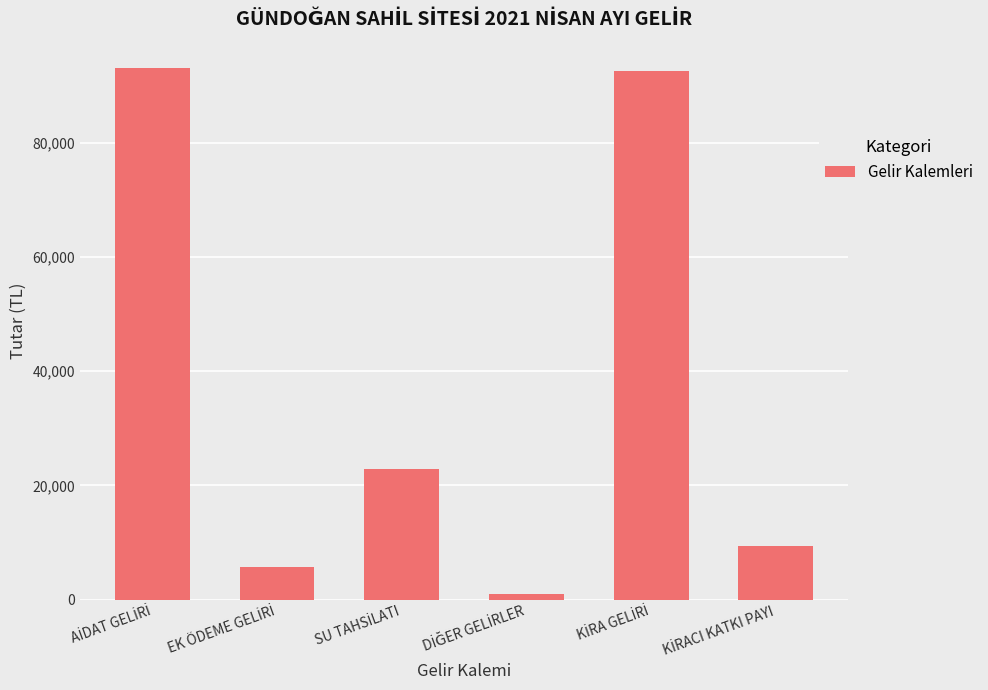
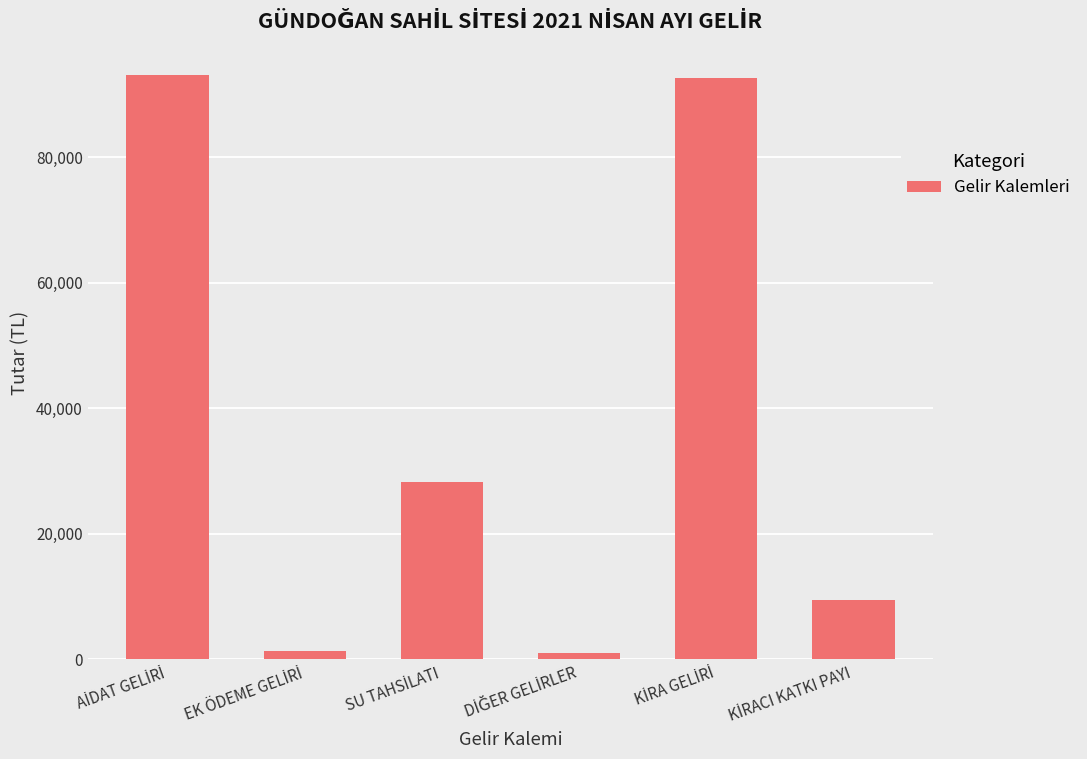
  {
    "AİDAT GELİRİ": "93,000",
-   "EK ÖDEME GELİRİ": "6,000",
-   "SU TAHSİLATI": "23,000",
+   "EK ÖDEME GELİRİ": "1,000",
+   "SU TAHSİLATI": "28,000",
    "DİĞER GELİRLER": "1,000",
    "KİRA GELİRİ": "93,000",
    "KİRACI KATKI PAYI": "9,000"
  }
